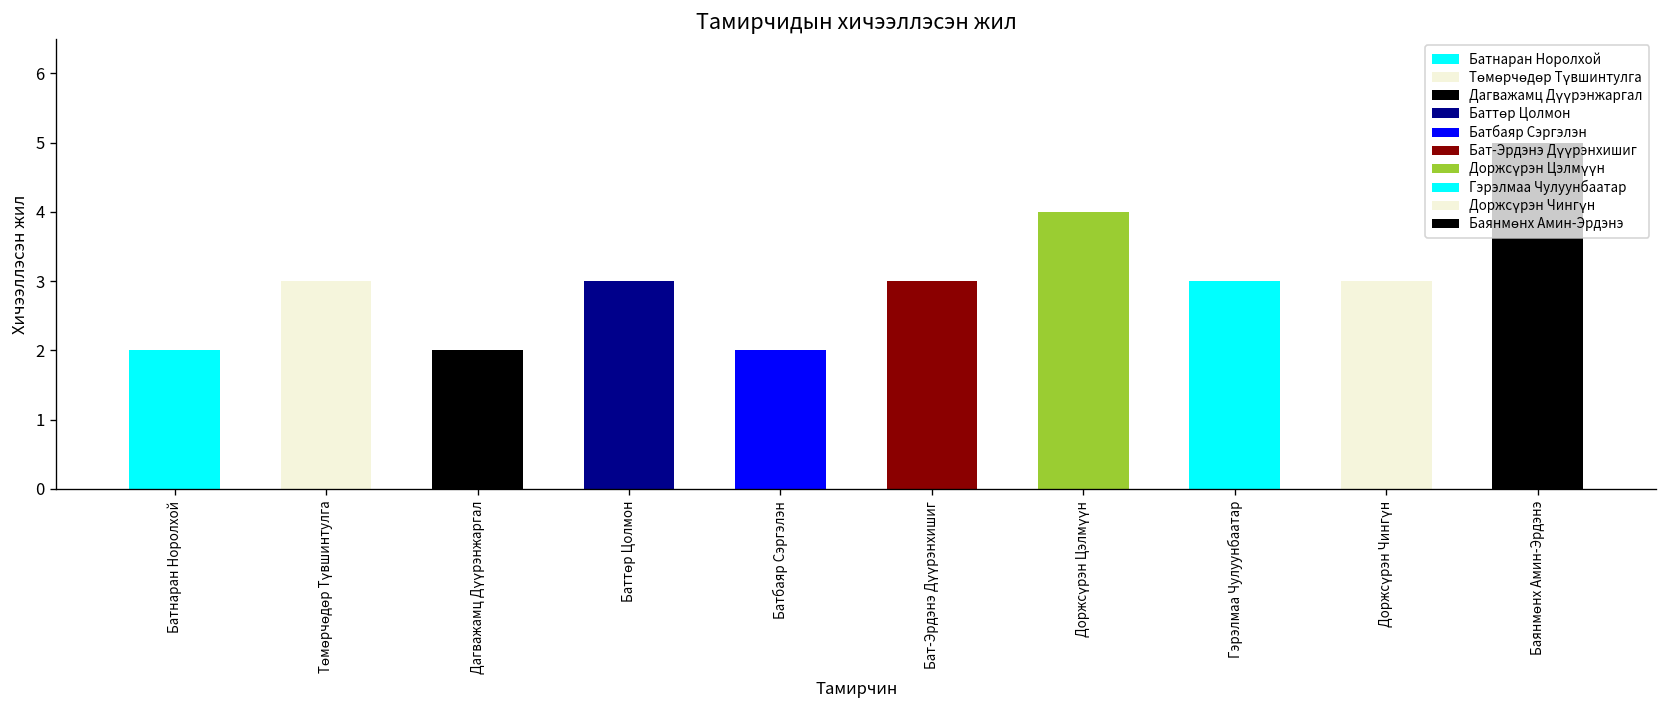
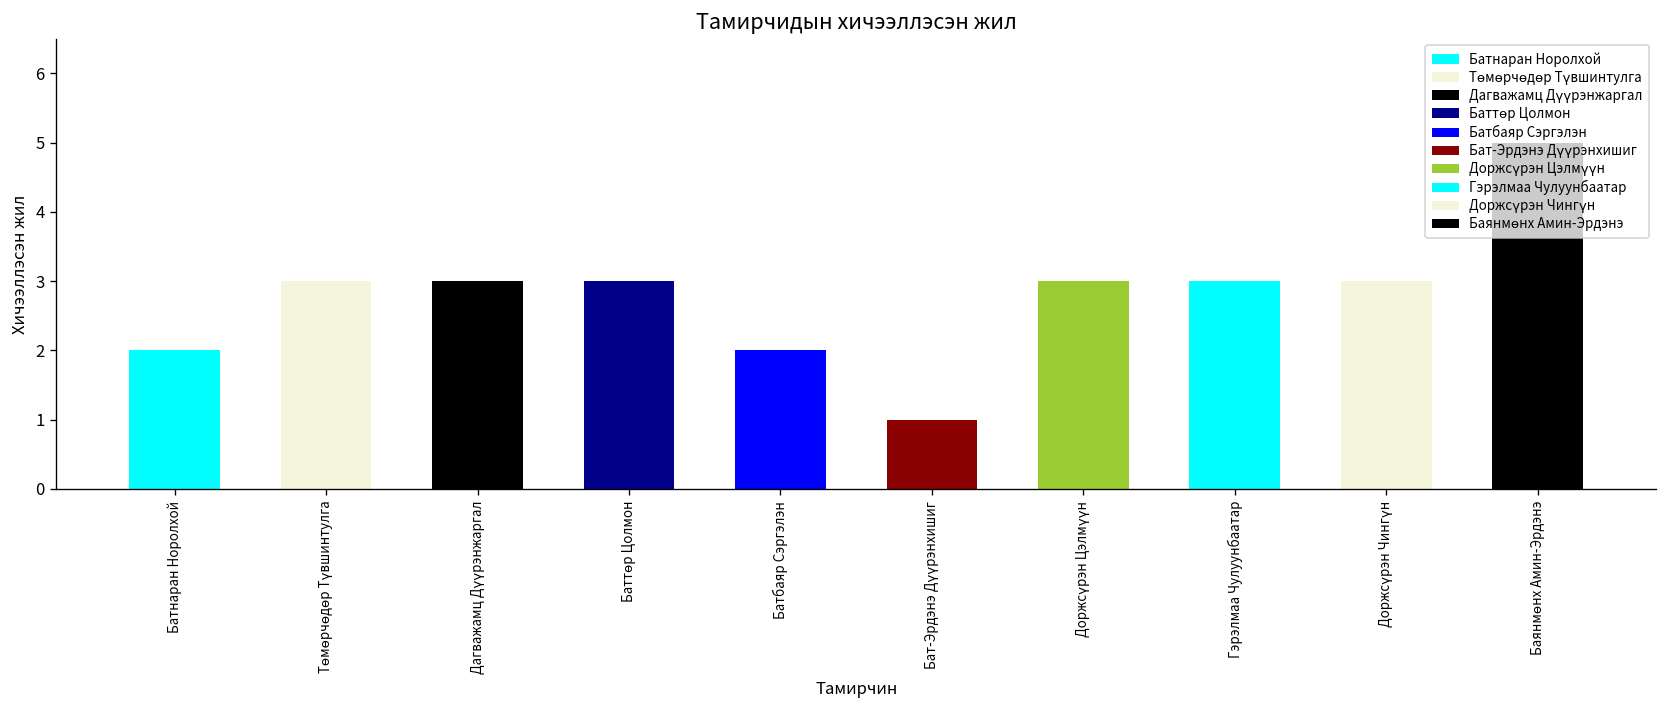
  {
    "Батнаран Норолхой": 2,
    "Төмөрчөдөр Түвшинтулга": 3,
-   "Дагважамц Дүүрэнжаргал": 2,
+   "Дагважамц Дүүрэнжаргал": 3,
    "Баттөр Цолмон": 3,
    "Батбаяр Сэргэлэн": 2,
-   "Бат-Эрдэнэ Дүүрэнхишиг": 3,
-   "Доржсүрэн Цэлмүүн": 4,
+   "Бат-Эрдэнэ Дүүрэнхишиг": 1,
+   "Доржсүрэн Цэлмүүн": 3,
    "Гэрэлмаа Чулуунбаатар": 3,
    "Доржсүрэн Чингүн": 3
  }
